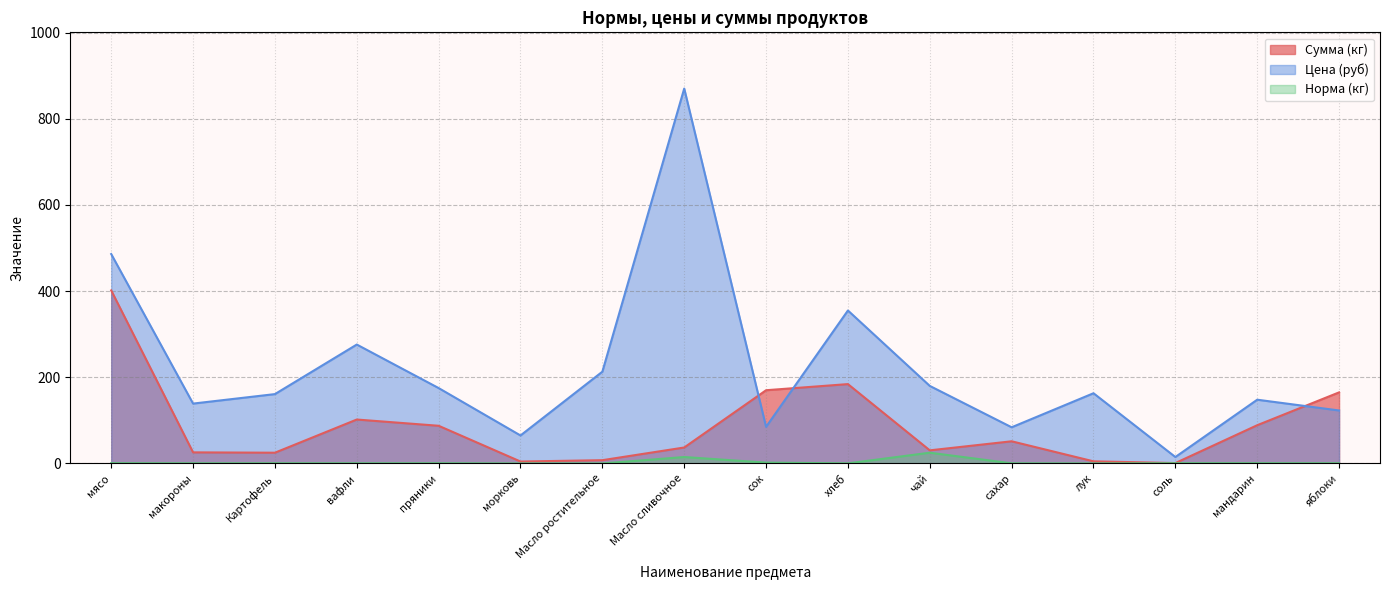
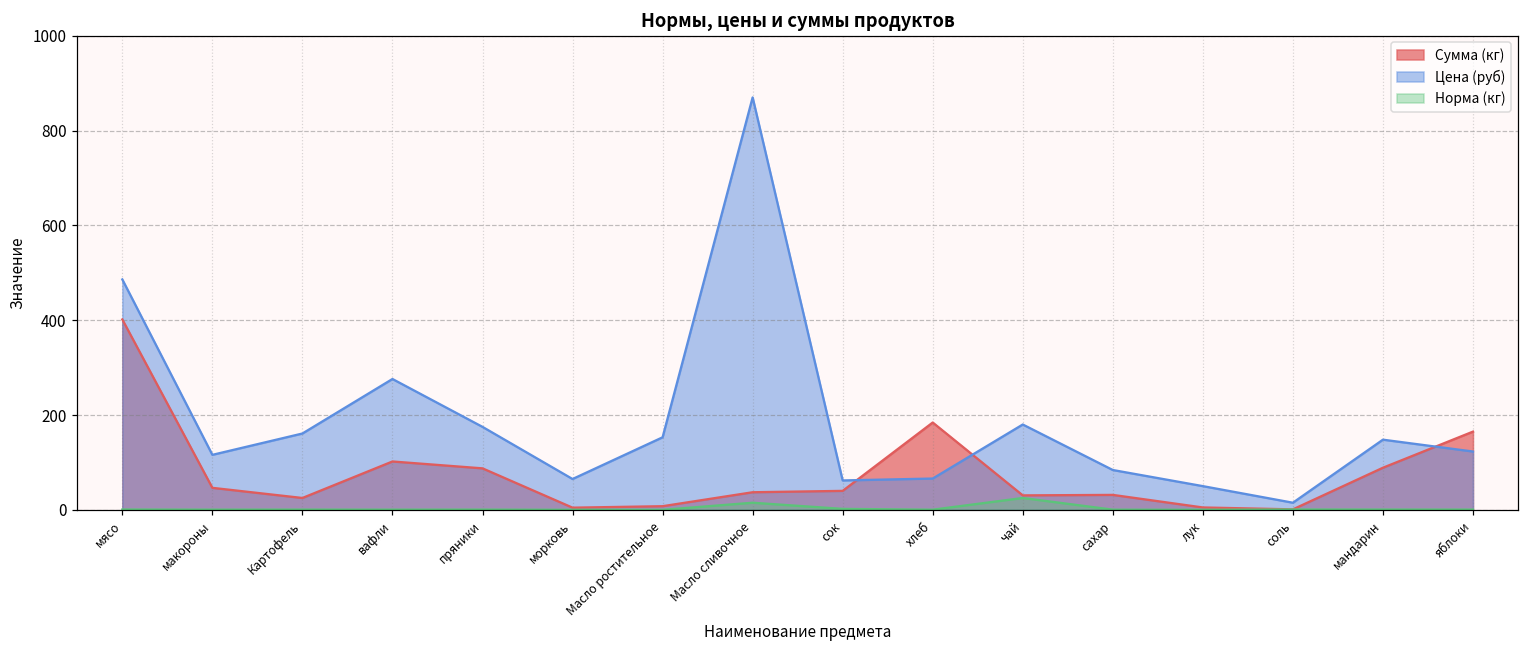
  {
    "Сумма (кг)": {
      "мясо": 400,
-     "макороны": 30,
+     "макороны": 50,
      "Картофель": 30,
      "вафли": 100,
      "пряники": 90,
      "Масло ростительное": 10,
      "Масло сливочное": 40,
-     "сок": 170,
+     "сок": 40,
      "хлеб": 180,
-     "сахар": 50,
+     "сахар": 30,
      "мандарин": 90,
      "яблоки": 170
    },
    "Цена (руб)": {
      "мясо": 490,
-     "макороны": 140,
+     "макороны": 120,
      "Картофель": 160,
      "вафли": 280,
      "пряники": 180,
      "морковь": 70,
-     "Масло ростительное": 210,
+     "Масло ростительное": 150,
      "Масло сливочное": 870,
-     "сок": 90,
-     "хлеб": 360,
+     "сок": 60,
+     "хлеб": 70,
      "чай": 180,
      "сахар": 80,
-     "лук": 160,
+     "лук": 50,
      "соль": 20,
      "мандарин": 150,
      "яблоки": 120
    },
    "Норма (кг)": {
      "мясо": 0,
      "макороны": 0,
      "Картофель": 0,
      "вафли": 0,
      "пряники": 0,
      "Масло ростительное": 0,
      "Масло сливочное": 20,
      "сок": 0,
      "хлеб": 0,
      "сахар": 0,
      "мандарин": 0,
      "яблоки": 0
    }
  }
